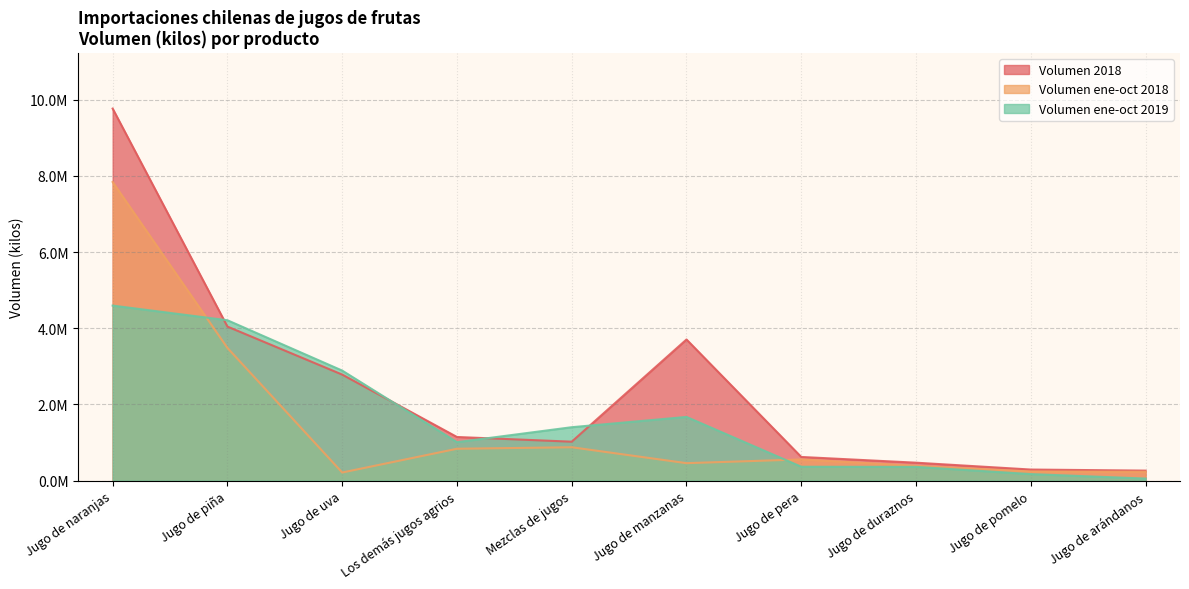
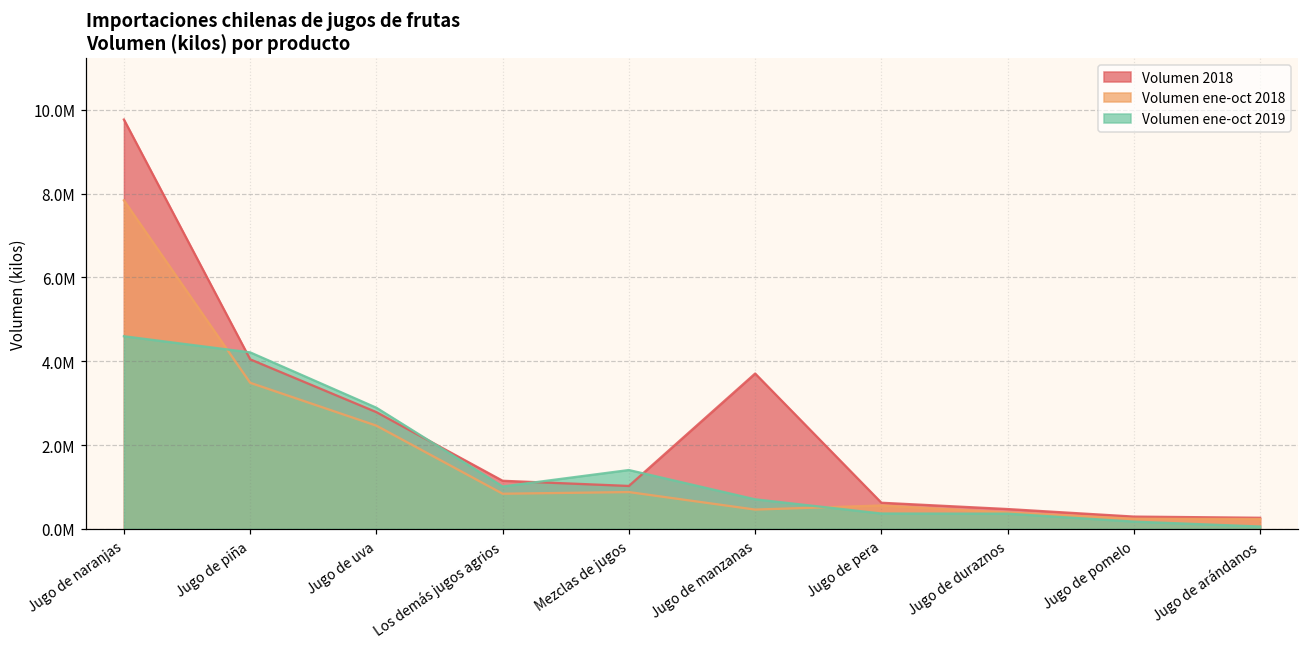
  {
    "Volumen 2018": {
      "Jugo de naranjas": 9800000,
      "Jugo de piña": 4000000,
      "Jugo de uva": 2800000,
      "Los demás jugos agrios": 1100000,
      "Mezclas de jugos": 1000000,
      "Jugo de manzanas": 3700000,
      "Jugo de duraznos": 500000
    },
    "Volumen ene-oct 2018": {
      "Jugo de naranjas": 7800000,
      "Jugo de piña": 3500000,
-     "Jugo de uva": 200000,
+     "Jugo de uva": 2500000,
      "Los demás jugos agrios": 800000,
      "Mezclas de jugos": 900000,
      "Jugo de manzanas": 500000
    },
    "Volumen ene-oct 2019": {
      "Jugo de naranjas": 4600000,
      "Jugo de piña": 4200000,
      "Jugo de uva": 2900000,
      "Los demás jugos agrios": 1000000,
      "Mezclas de jugos": 1400000,
-     "Jugo de manzanas": 1700000,
+     "Jugo de manzanas": 700000,
      "Jugo de pera": 400000,
      "Jugo de pomelo": 200000,
      "Jugo de arándanos": 100000
    }
  }
